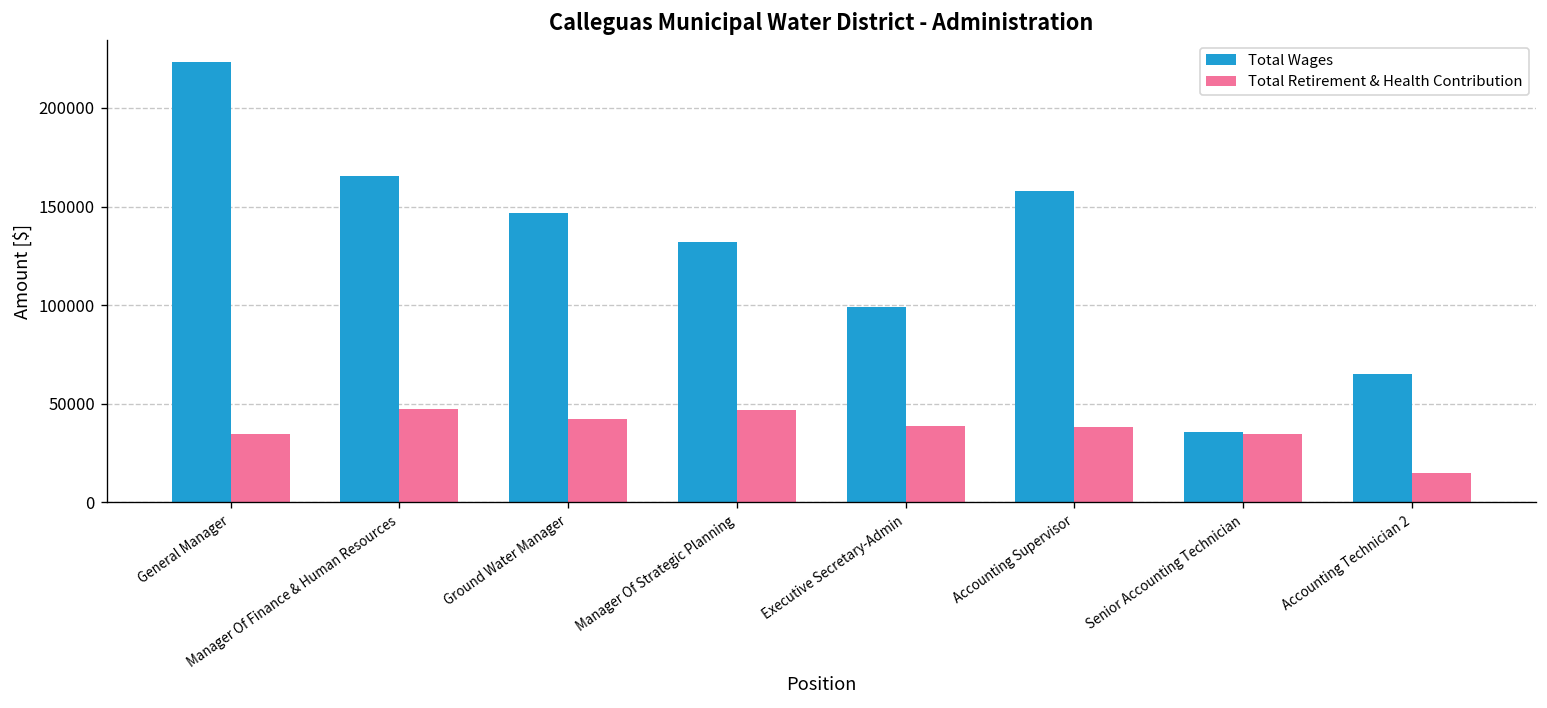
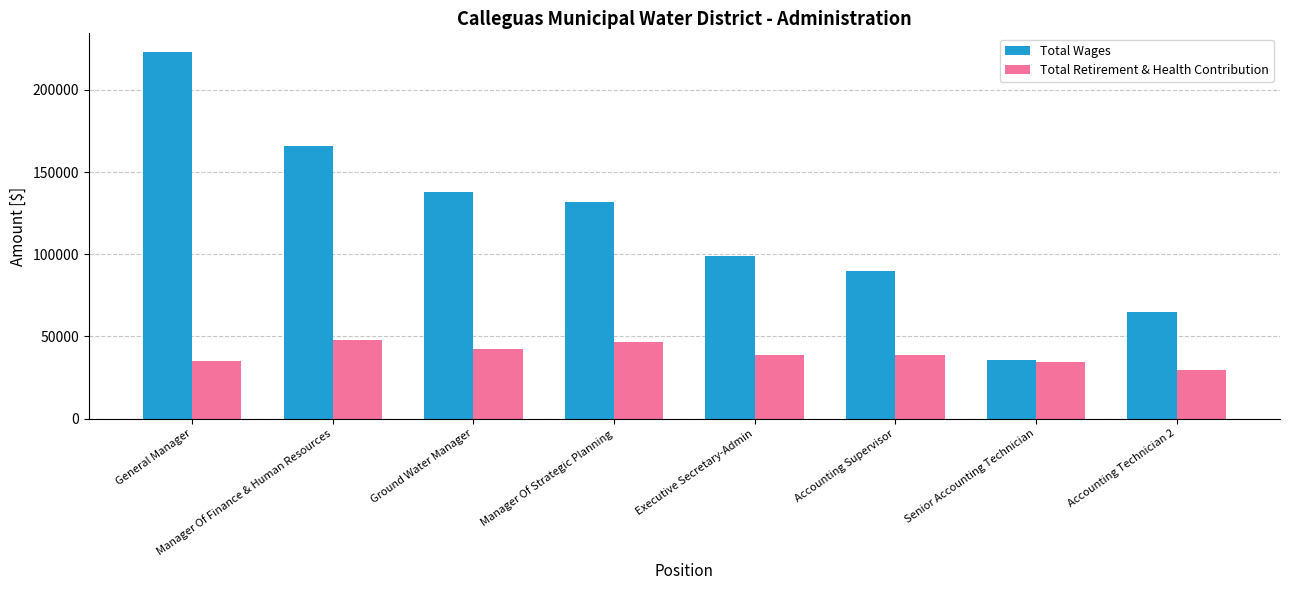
  {
    "Total Wages": {
      "General Manager": 223000,
      "Manager Of Finance & Human Resources": 166000,
-     "Ground Water Manager": 147000,
+     "Ground Water Manager": 138000,
      "Manager Of Strategic Planning": 132000,
      "Executive Secretary-Admin": 99000,
-     "Accounting Supervisor": 158000,
+     "Accounting Supervisor": 90000,
      "Senior Accounting Technician": 36000,
      "Accounting Technician 2": 65000
    },
    "Total Retirement & Health Contribution": {
      "General Manager": 35000,
      "Manager Of Finance & Human Resources": 48000,
      "Ground Water Manager": 42000,
      "Manager Of Strategic Planning": 47000,
      "Executive Secretary-Admin": 39000,
      "Accounting Supervisor": 38000,
      "Senior Accounting Technician": 34000,
-     "Accounting Technician 2": 15000
+     "Accounting Technician 2": 30000
    }
  }
